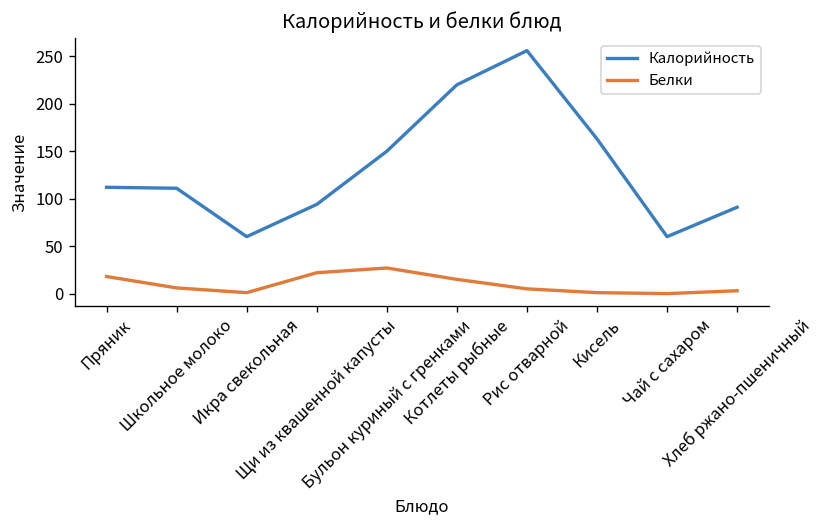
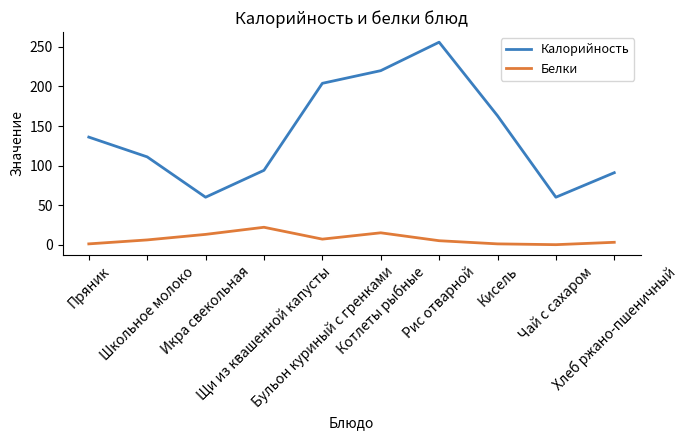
  {
    "Калорийность": {
-     "Пряник": 110,
+     "Пряник": 140,
      "Школьное молоко": 110,
      "Икра свекольная": 60,
      "Щи из квашенной капусты": 90,
-     "Бульон куриный с гренками": 150,
+     "Бульон куриный с гренками": 200,
      "Котлеты рыбные": 220,
      "Рис отварной": 260,
      "Кисель": 160,
      "Чай с сахаром": 60,
      "Хлеб ржано-пшеничный": 90
    },
    "Белки": {
-     "Пряник": 20,
+     "Пряник": 0,
      "Школьное молоко": 10,
-     "Икра свекольная": 0,
+     "Икра свекольная": 10,
      "Щи из квашенной капусты": 20,
-     "Бульон куриный с гренками": 30,
+     "Бульон куриный с гренками": 10,
      "Котлеты рыбные": 20,
      "Рис отварной": 10,
      "Кисель": 0,
      "Чай с сахаром": 0,
      "Хлеб ржано-пшеничный": 0
    }
  }
